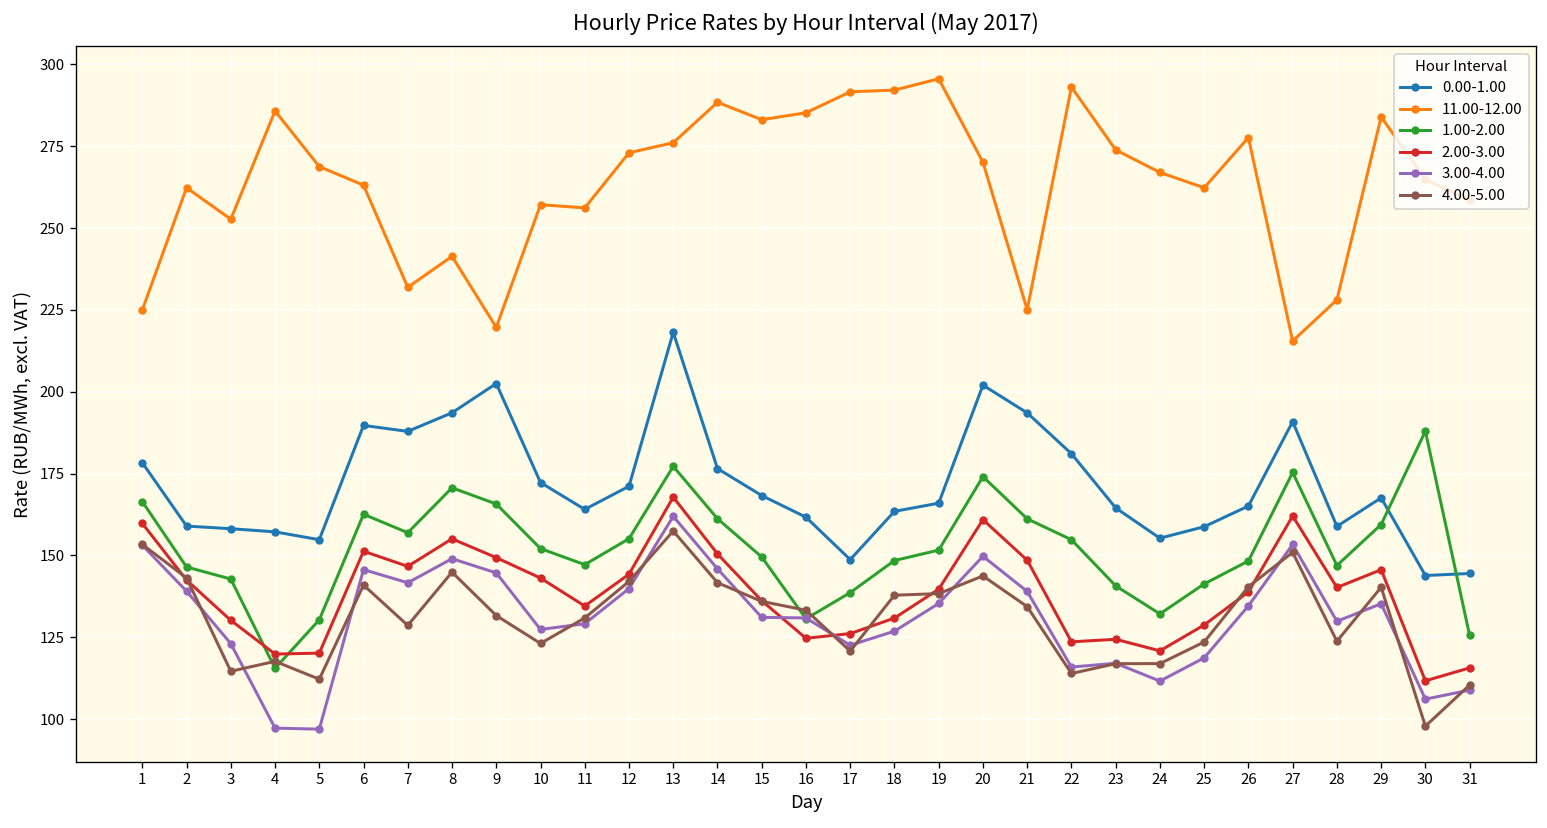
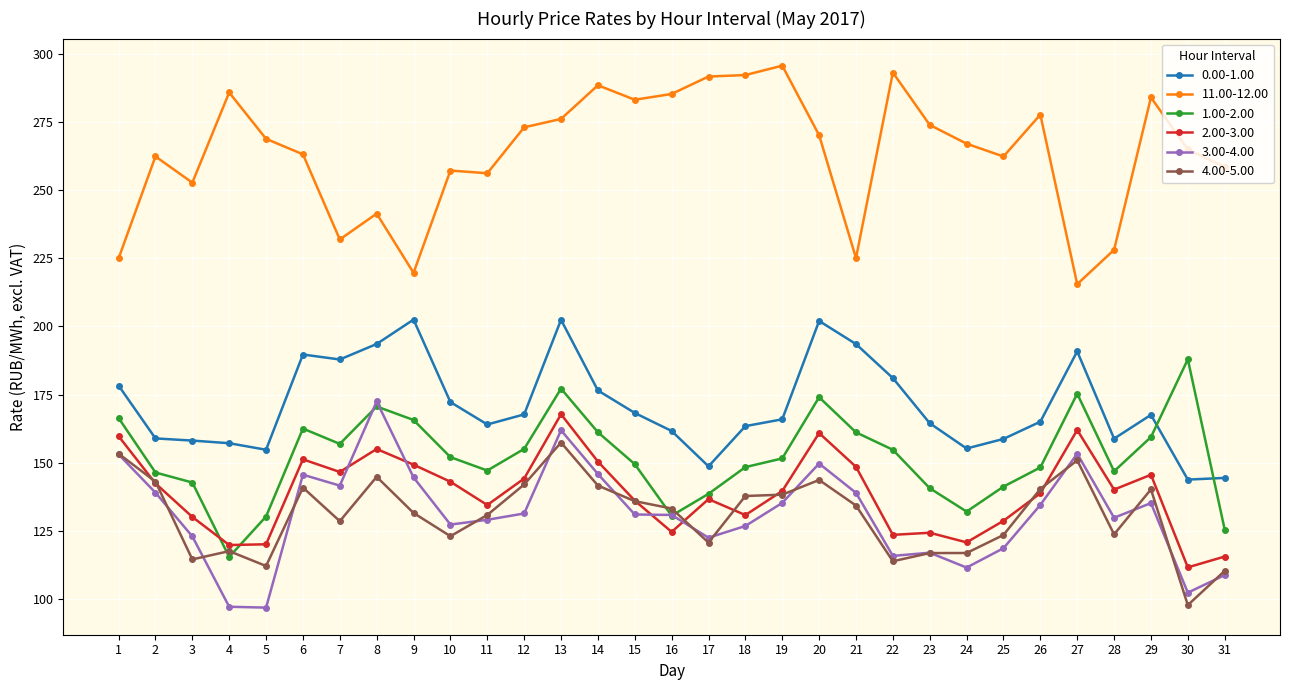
  {
    "0.00-1.00": {
      "1": 178,
      "2": 159,
      "3": 158,
      "4": 157,
      "5": 155,
      "6": 190,
      "7": 188,
      "8": 194,
      "9": 203,
      "10": 172,
      "11": 164,
-     "12": 171,
-     "13": 218,
+     "12": 168,
+     "13": 202,
      "14": 177,
      "15": 168,
      "16": 162,
      "17": 149,
      "18": 163,
      "19": 166,
      "20": 202,
      "21": 194,
      "22": 181,
      "23": 165,
      "24": 155,
      "25": 159,
      "26": 165,
      "27": 191,
      "28": 159,
      "29": 168,
      "30": 144,
      "31": 144
    },
    "11.00-12.00": {
      "1": 225,
      "2": 262,
      "3": 253,
      "4": 286,
      "5": 269,
      "6": 263,
      "7": 232,
      "8": 241,
      "9": 220,
      "10": 257,
      "11": 256,
      "12": 273,
      "13": 276,
      "14": 288,
      "15": 283,
      "16": 285,
      "17": 292,
      "18": 292,
      "19": 296,
      "20": 270,
      "21": 225,
      "22": 293,
      "23": 274,
      "24": 267,
      "25": 262,
      "26": 278,
      "27": 215,
      "28": 228,
      "29": 284
    },
    "1.00-2.00": {
      "1": 166,
      "2": 146,
      "3": 143,
      "4": 116,
      "5": 130,
      "6": 163,
      "7": 157,
      "8": 171,
      "9": 166,
      "10": 152,
      "11": 147,
      "12": 155,
      "13": 177,
      "14": 161,
      "15": 150,
      "17": 139,
      "18": 148,
      "19": 152,
      "20": 174,
      "21": 161,
      "22": 155,
      "23": 141,
      "24": 132,
      "25": 141,
      "26": 148,
      "27": 175,
      "28": 147,
      "29": 159,
      "30": 188,
      "31": 126
    },
    "2.00-3.00": {
      "1": 160,
      "3": 130,
      "4": 120,
      "5": 120,
      "6": 151,
      "7": 147,
      "8": 155,
      "9": 149,
      "10": 143,
      "11": 135,
      "12": 144,
      "13": 168,
      "14": 150,
      "16": 125,
-     "17": 126,
+     "17": 137,
      "18": 131,
      "19": 140,
      "20": 161,
      "21": 149,
      "22": 124,
      "23": 124,
      "24": 121,
      "25": 129,
      "26": 139,
      "27": 162,
      "28": 140,
      "29": 146,
      "30": 112,
      "31": 116
    },
    "3.00-4.00": {
      "2": 139,
      "3": 123,
      "4": 97,
      "5": 97,
      "6": 146,
      "7": 142,
-     "8": 149,
+     "8": 172,
      "9": 145,
      "10": 127,
      "11": 129,
-     "12": 140,
+     "12": 131,
      "13": 162,
      "14": 146,
      "15": 131,
      "17": 123,
      "18": 127,
      "19": 135,
      "20": 150,
      "21": 139,
      "22": 116,
      "24": 112,
      "25": 119,
      "26": 135,
      "27": 153,
      "28": 130,
      "29": 135,
-     "30": 106,
+     "30": 102,
      "31": 109
    },
    "4.00-5.00": {
      "3": 115,
      "4": 118,
      "5": 112,
      "6": 141,
      "7": 129,
      "8": 145,
      "9": 132,
      "10": 123,
      "11": 131,
      "12": 142,
      "13": 157,
      "14": 142,
      "16": 133,
      "17": 121,
      "18": 138,
      "19": 138,
      "20": 144,
      "21": 134,
      "22": 114,
      "24": 117,
      "25": 124,
      "26": 140,
      "27": 151,
      "28": 124,
      "29": 140,
      "30": 98,
      "31": 110
    }
  }
